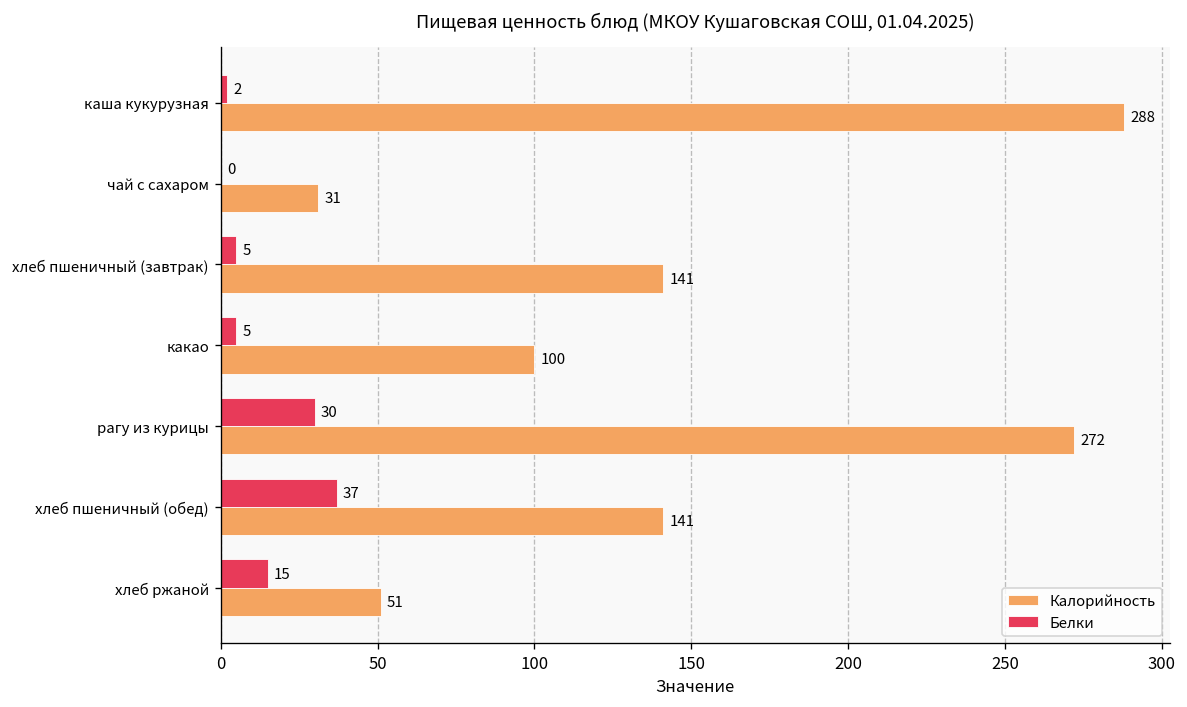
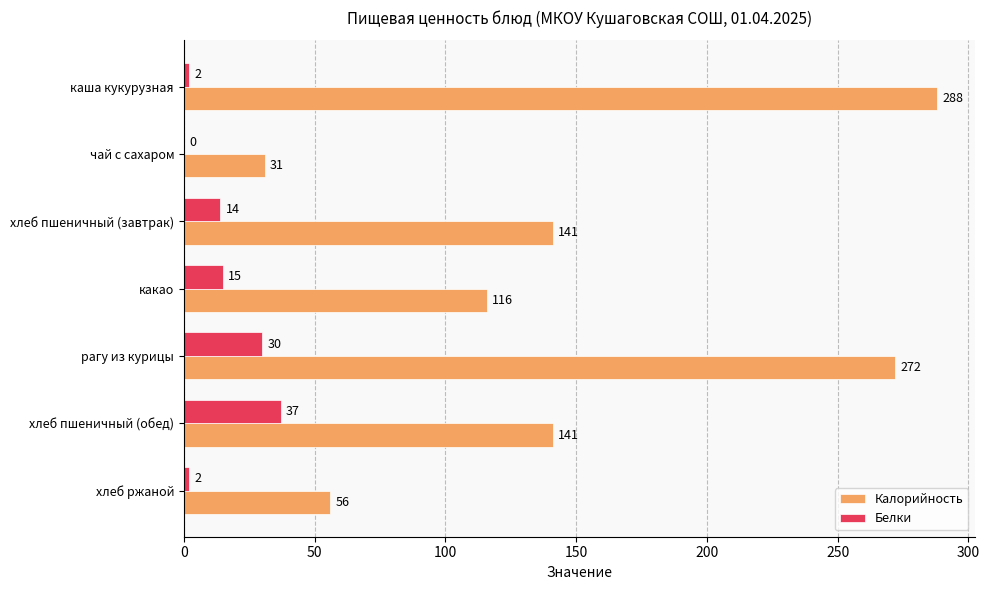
  {
    "Калорийность": {
      "каша кукурузная": 288,
      "чай с сахаром": 31,
      "хлеб пшеничный (завтрак)": 141,
-     "какао": 100,
+     "какао": 116,
      "рагу из курицы": 272,
      "хлеб пшеничный (обед)": 141,
-     "хлеб ржаной": 51
+     "хлеб ржаной": 56
    },
    "Белки": {
      "каша кукурузная": 2,
      "чай с сахаром": 0,
-     "хлеб пшеничный (завтрак)": 5,
-     "какао": 5,
+     "хлеб пшеничный (завтрак)": 14,
+     "какао": 15,
      "рагу из курицы": 30,
      "хлеб пшеничный (обед)": 37,
-     "хлеб ржаной": 15
+     "хлеб ржаной": 2
    }
  }
